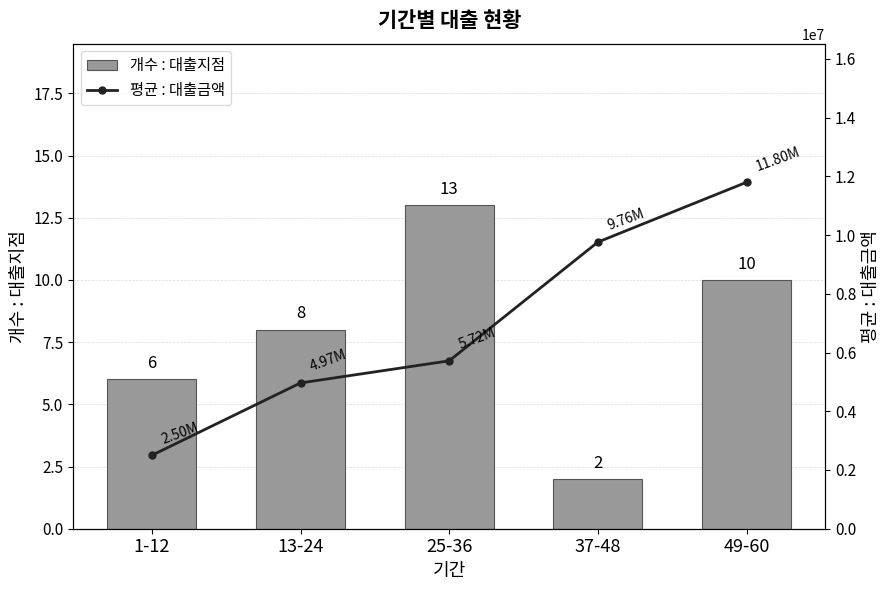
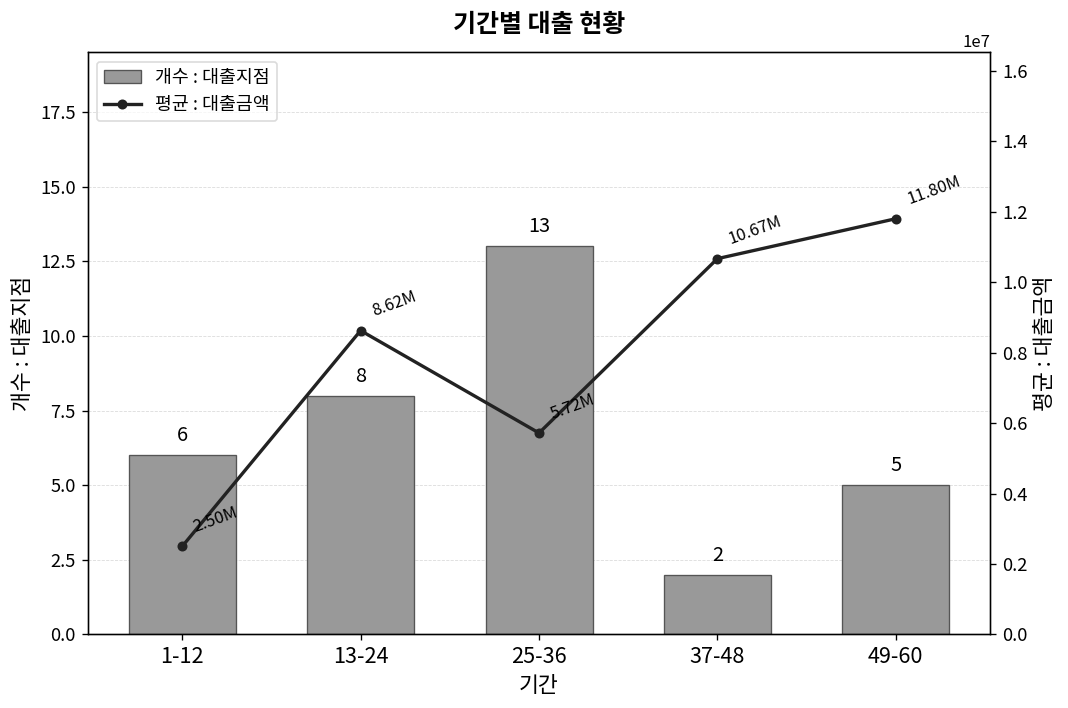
  {
    "개수 : 대출지점": {
      "1-12": "6",
      "13-24": "8",
      "25-36": "13",
      "37-48": "2",
-     "49-60": "10"
+     "49-60": "5"
    },
    "평균 : 대출금액": {
      "1-12": "2.50M",
-     "13-24": "4.97M",
+     "13-24": "8.62M",
      "25-36": "5.72M",
-     "37-48": "9.76M",
+     "37-48": "10.67M",
      "49-60": "11.80M"
    }
  }
